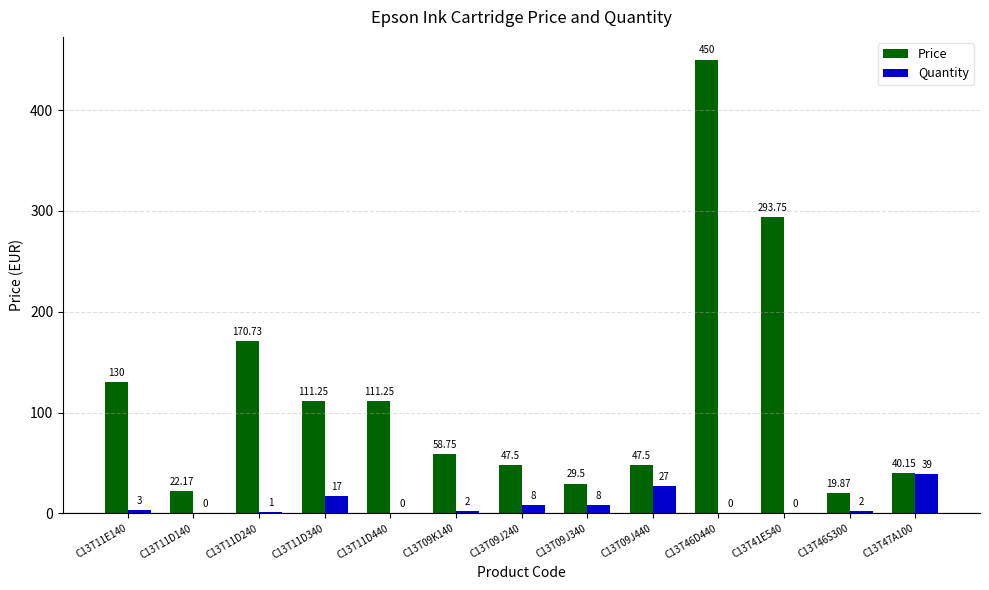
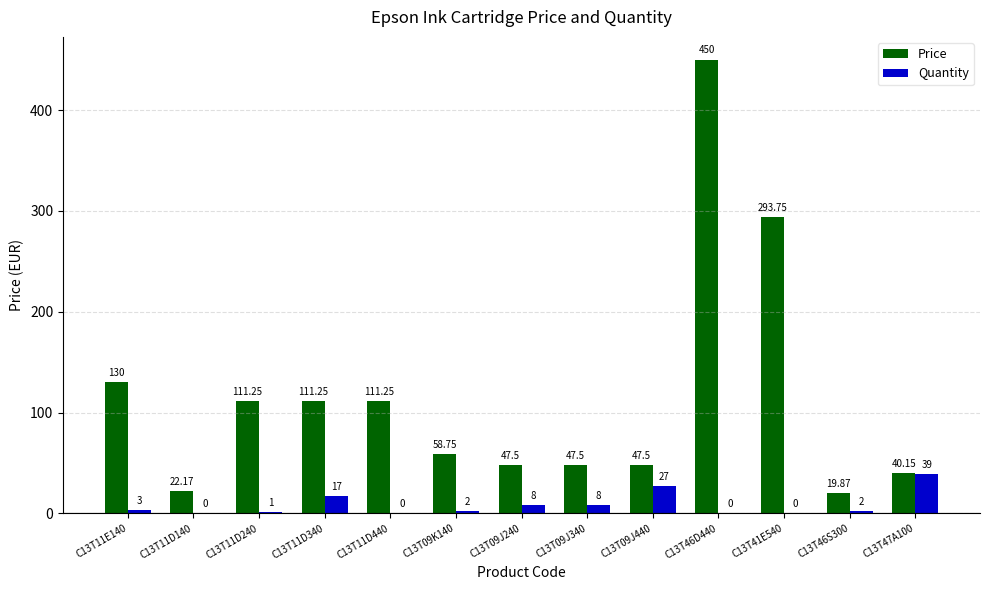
  {
    "Price": {
      "C13T11E140": 130,
      "C13T11D140": 22.17,
-     "C13T11D240": 170.73,
+     "C13T11D240": 111.25,
      "C13T11D340": 111.25,
      "C13T11D440": 111.25,
      "C13T09K140": 58.75,
      "C13T09J240": 47.5,
-     "C13T09J340": 29.5,
+     "C13T09J340": 47.5,
      "C13T09J440": 47.5,
      "C13T46D440": 450,
      "C13T41E540": 293.75,
      "C13T46S300": 19.87,
      "C13T47A100": 40.15
    },
    "Quantity": {
      "C13T11E140": 3,
      "C13T11D140": 0,
      "C13T11D240": 1,
      "C13T11D340": 17,
      "C13T11D440": 0,
      "C13T09K140": 2,
      "C13T09J240": 8,
      "C13T09J340": 8,
      "C13T09J440": 27,
      "C13T46D440": 0,
      "C13T41E540": 0,
      "C13T46S300": 2,
      "C13T47A100": 39
    }
  }
